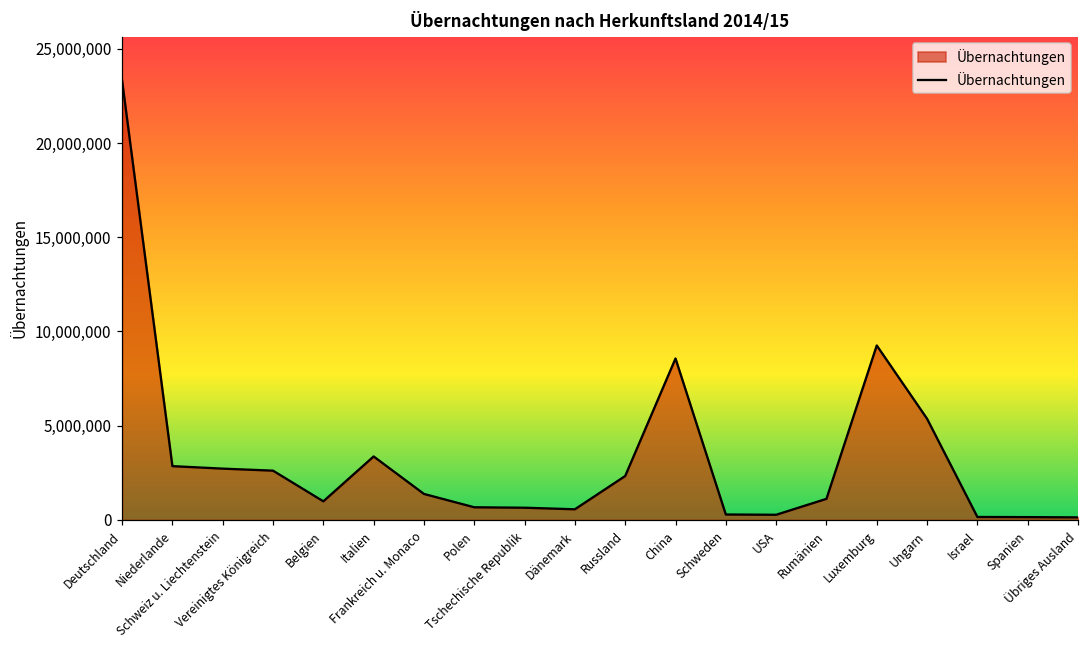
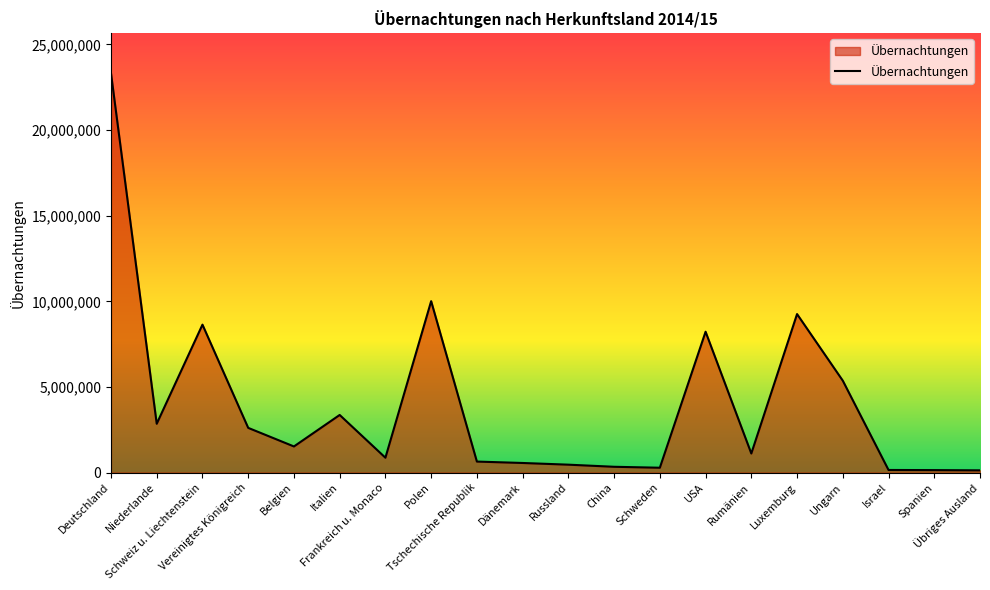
  {
    "Deutschland": "23,300,000",
    "Niederlande": "2,900,000",
-   "Schweiz u. Liechtenstein": "2,700,000",
+   "Schweiz u. Liechtenstein": "8,600,000",
    "Vereinigtes Königreich": "2,600,000",
-   "Belgien": "1,000,000",
+   "Belgien": "1,500,000",
    "Italien": "3,400,000",
-   "Frankreich u. Monaco": "1,400,000",
-   "Polen": "700,000",
+   "Frankreich u. Monaco": "900,000",
+   "Polen": "10,000,000",
    "Tschechische Republik": "600,000",
    "Dänemark": "600,000",
-   "Russland": "2,300,000",
-   "China": "8,600,000",
+   "Russland": "500,000",
+   "China": "300,000",
    "Schweden": "300,000",
-   "USA": "300,000",
+   "USA": "8,200,000",
    "Rumänien": "1,100,000",
    "Luxemburg": "9,300,000",
    "Ungarn": "5,400,000",
    "Israel": "200,000",
    "Spanien": "100,000",
    "Übriges Ausland": "100,000"
  }
